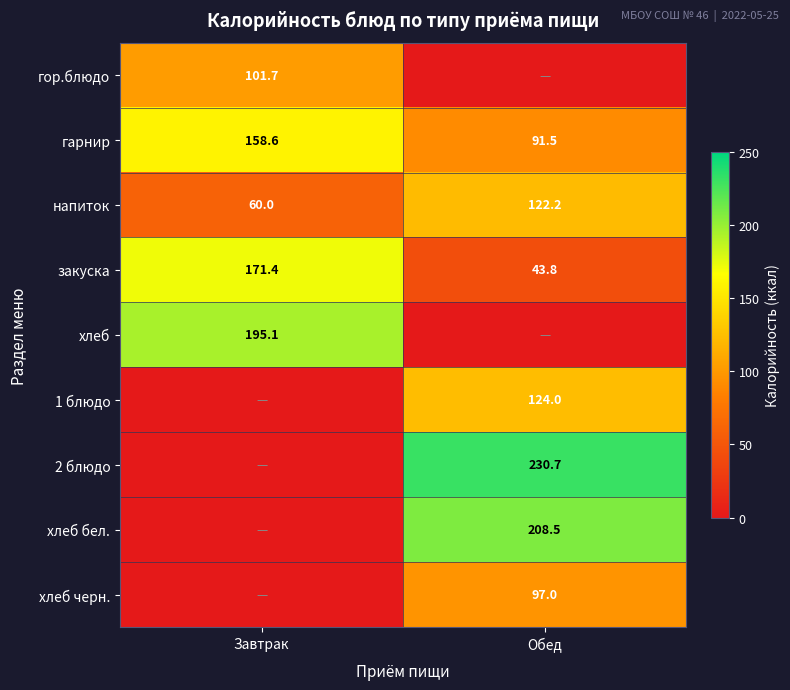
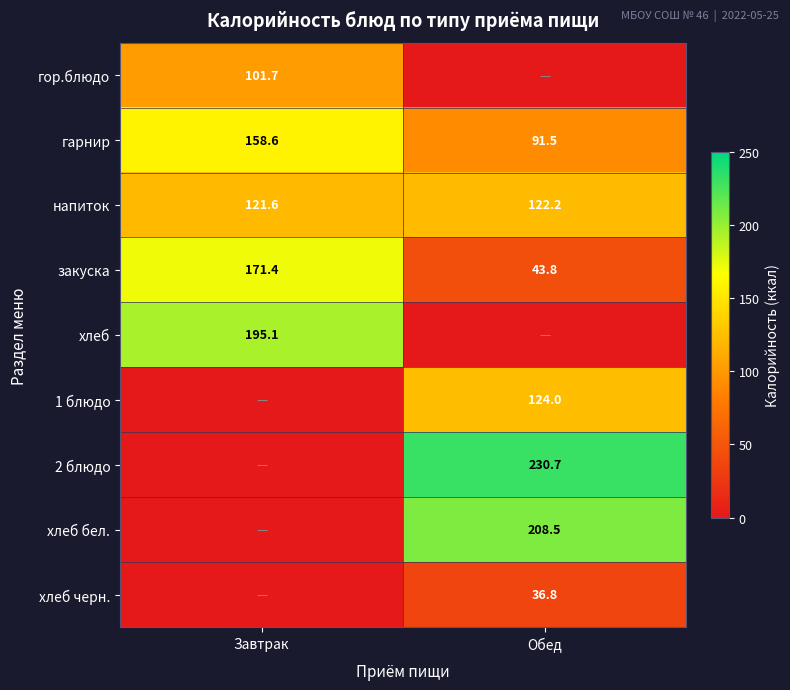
  {
    "гор.блюдо": {
      "Завтрак": 101.7
    },
    "гарнир": {
      "Завтрак": 158.6,
      "Обед": 91.5
    },
    "напиток": {
-     "Завтрак": 60.0,
+     "Завтрак": 121.6,
      "Обед": 122.2
    },
    "закуска": {
      "Завтрак": 171.4,
      "Обед": 43.8
    },
    "хлеб": {
      "Завтрак": 195.1
    },
    "1 блюдо": {
      "Обед": 124.0
    },
    "2 блюдо": {
      "Обед": 230.7
    },
    "хлеб бел.": {
      "Обед": 208.5
    },
    "хлеб черн.": {
-     "Обед": 97.0
+     "Обед": 36.8
    }
  }
